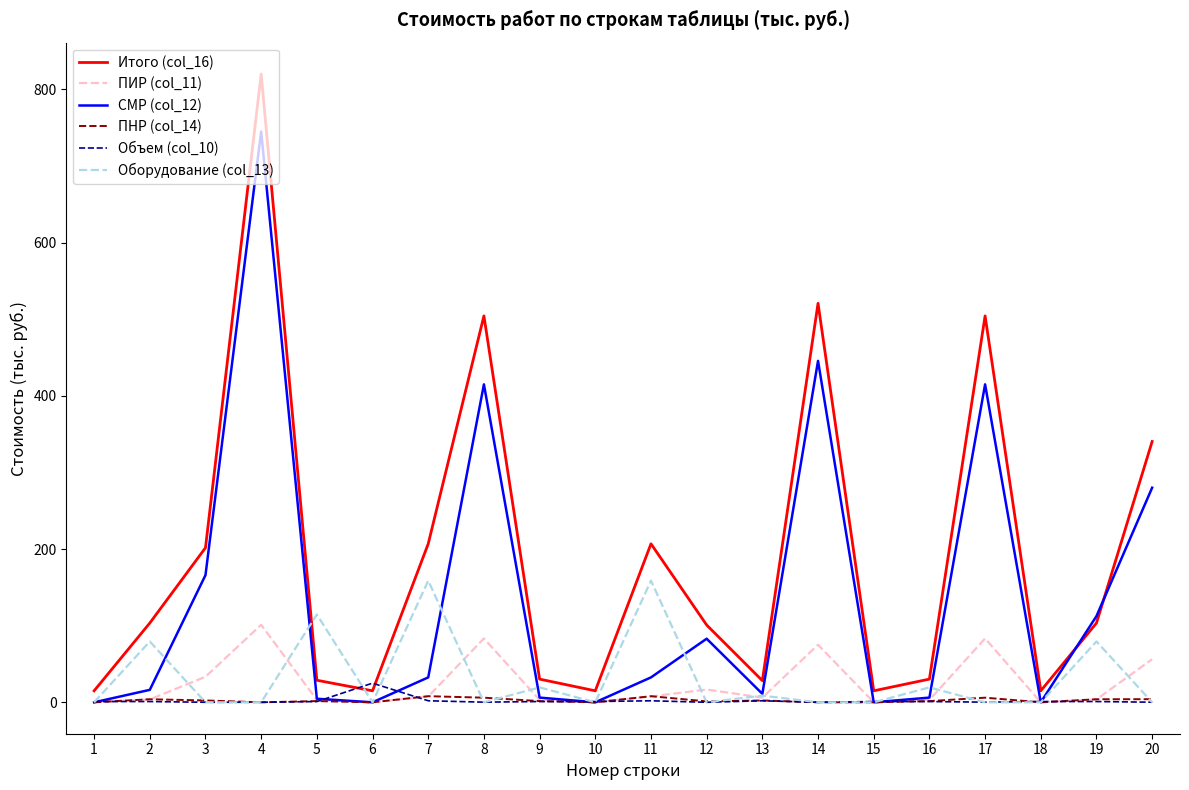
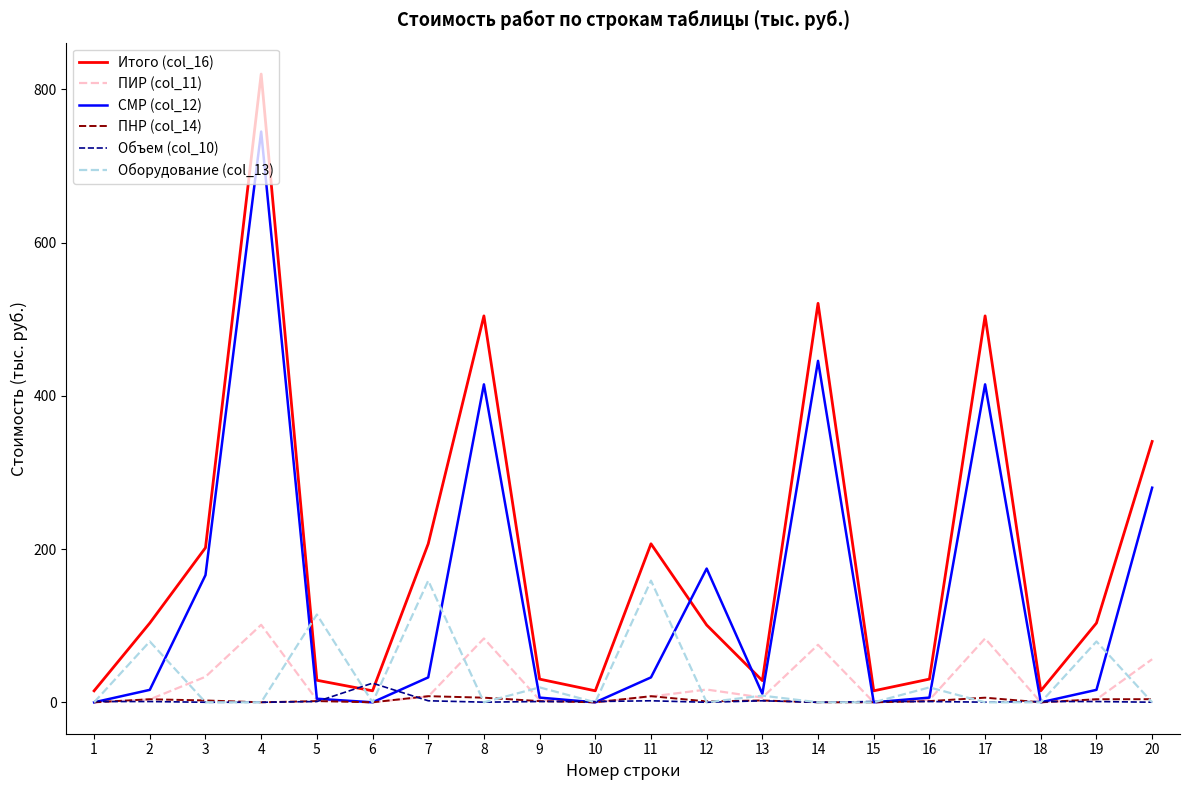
  {
    "Итого (col_16)": {
      "1": 20,
      "2": 100,
      "3": 200,
      "5": 30,
      "6": 20,
      "7": 210,
      "8": 500,
      "9": 30,
      "10": 20,
      "11": 210,
      "12": 100,
      "13": 30,
      "14": 520,
      "15": 20,
      "16": 30,
      "17": 500,
      "18": 20,
      "19": 100,
      "20": 340
    },
    "ПИР (col_11)": {
      "3": 30,
      "4": 100,
      "8": 80,
      "12": 20,
      "14": 80,
      "17": 80,
      "20": 60
    },
    "СМР (col_12)": {
      "2": 20,
      "3": 170,
      "7": 30,
      "8": 410,
      "11": 30,
-     "12": 80,
+     "12": 170,
      "14": 450,
      "17": 410,
-     "19": 110,
+     "19": 20,
      "20": 280
    },
    "ПНР (col_14)": {
      "8": 10,
      "17": 10,
      "20": 0
    },
    "Объем (col_10)": {
      "6": 30,
      "7": 0,
      "11": 0
    },
    "Оборудование (col_13)": {
      "2": 80,
      "5": 110,
      "7": 160,
      "9": 20,
      "11": 160,
      "16": 20,
      "19": 80
    }
  }
